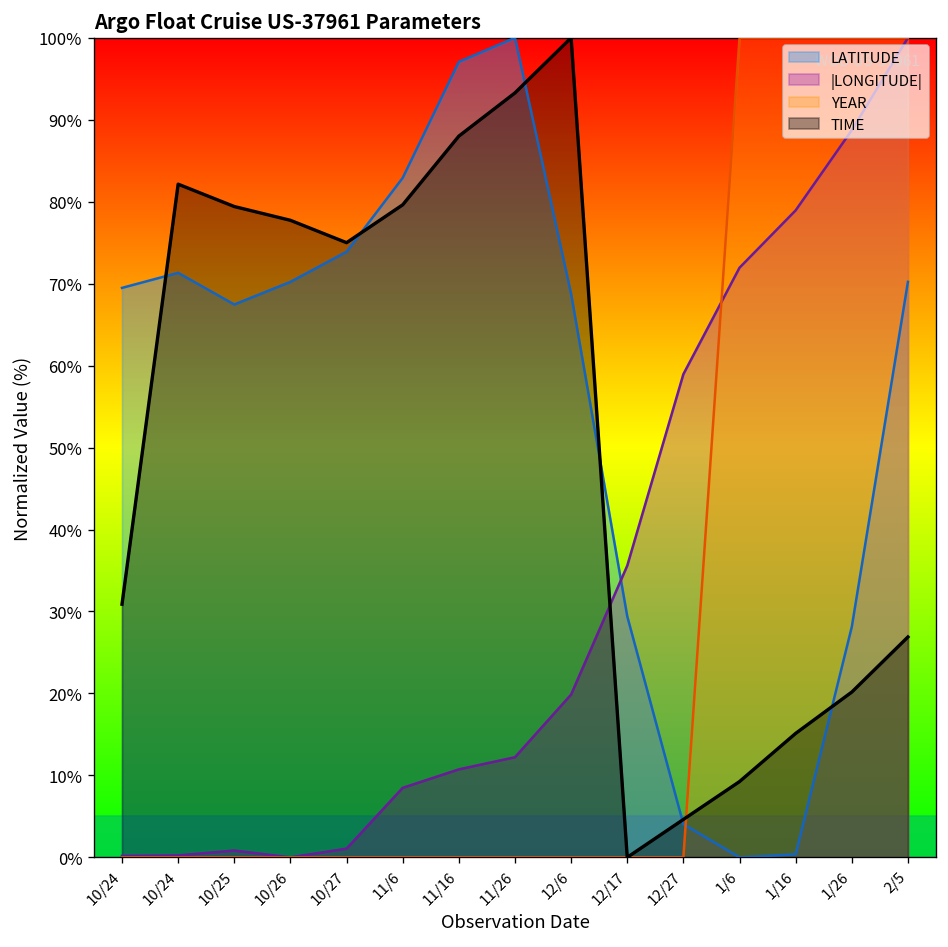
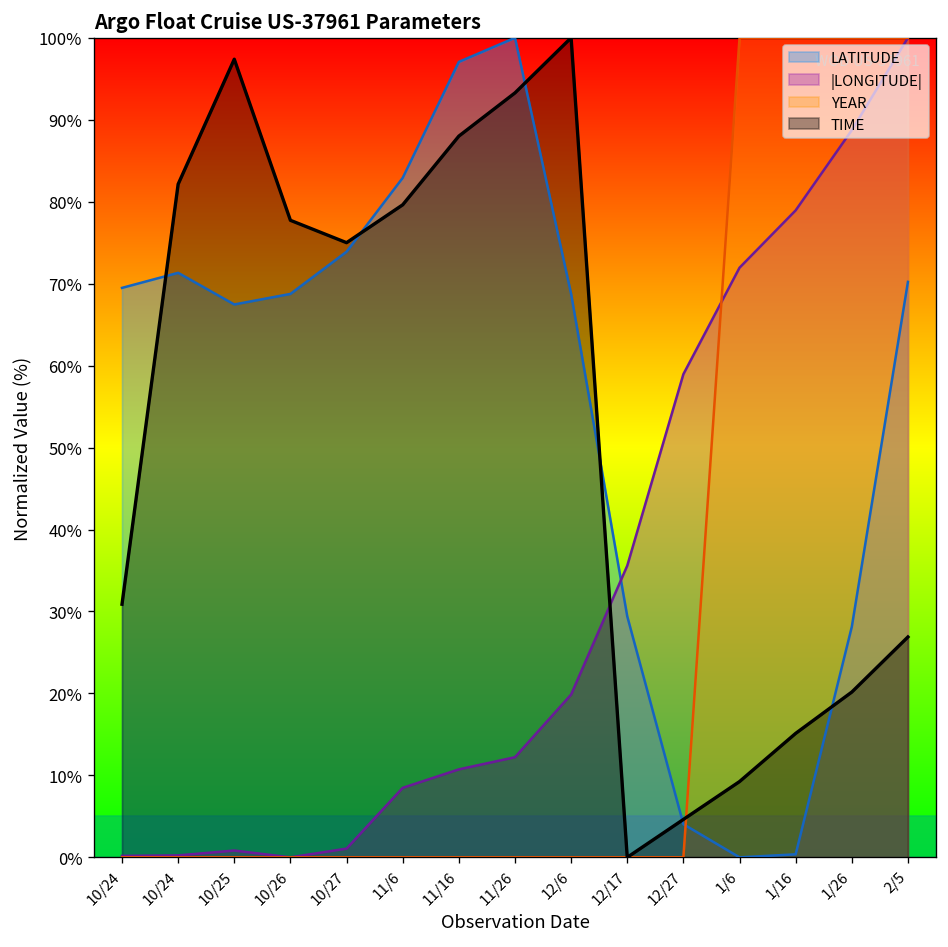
  {
    "LATITUDE": {
      "10/25": "67%",
-     "10/26": "70%",
+     "10/26": "69%",
      "10/27": "74%",
      "11/6": "83%",
      "11/16": "97%",
      "11/26": "100%",
      "12/6": "69%",
      "12/17": "29%",
      "1/26": "28%",
      "2/5": "70%"
    },
    "|LONGITUDE|": {
      "11/6": "8%",
      "11/16": "11%",
      "11/26": "12%",
      "12/6": "20%",
      "12/17": "36%",
      "12/27": "59%",
      "1/6": "72%",
      "1/16": "79%"
    },
    "YEAR": {
      "1/6": "100%",
      "1/16": "100%",
      "1/26": "100%"
    },
    "TIME": {
-     "10/25": "79%",
+     "10/25": "97%",
      "10/26": "78%",
      "10/27": "75%",
      "11/6": "80%",
      "11/16": "88%",
      "11/26": "93%",
      "12/6": "100%",
      "1/6": "9%",
      "1/16": "15%",
      "1/26": "20%",
      "2/5": "27%"
    }
  }
